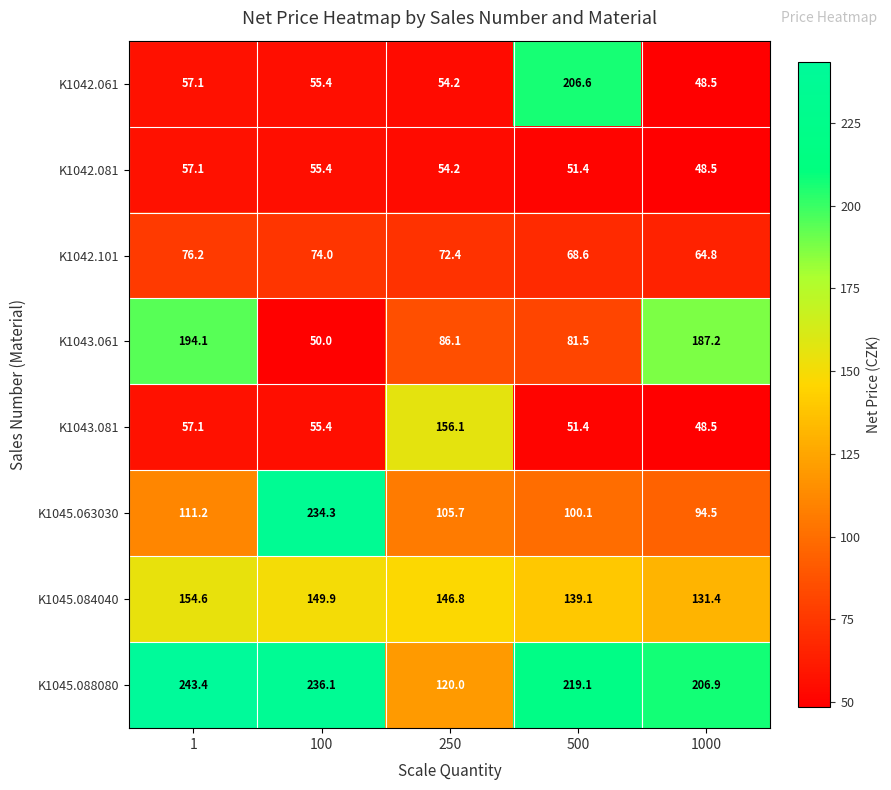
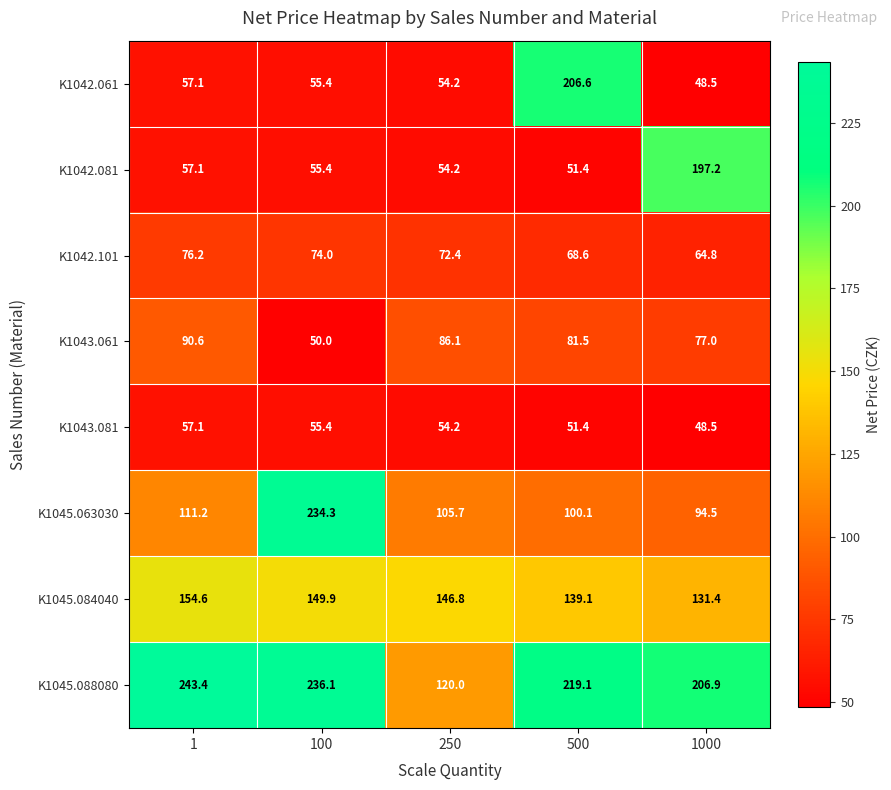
  {
    "K1042.061": {
      "1": 57.1,
      "100": 55.4,
      "250": 54.2,
      "500": 206.6,
      "1000": 48.5
    },
    "K1042.081": {
      "1": 57.1,
      "100": 55.4,
      "250": 54.2,
      "500": 51.4,
-     "1000": 48.5
+     "1000": 197.2
    },
    "K1042.101": {
      "1": 76.2,
      "100": 74.0,
      "250": 72.4,
      "500": 68.6,
      "1000": 64.8
    },
    "K1043.061": {
-     "1": 194.1,
+     "1": 90.6,
      "100": 50.0,
      "250": 86.1,
      "500": 81.5,
-     "1000": 187.2
+     "1000": 77.0
    },
    "K1043.081": {
      "1": 57.1,
      "100": 55.4,
-     "250": 156.1,
+     "250": 54.2,
      "500": 51.4,
      "1000": 48.5
    },
    "K1045.063030": {
      "1": 111.2,
      "100": 234.3,
      "250": 105.7,
      "500": 100.1,
      "1000": 94.5
    },
    "K1045.084040": {
      "1": 154.6,
      "100": 149.9,
      "250": 146.8,
      "500": 139.1,
      "1000": 131.4
    },
    "K1045.088080": {
      "1": 243.4,
      "100": 236.1,
      "250": 120.0,
      "500": 219.1,
      "1000": 206.9
    }
  }
